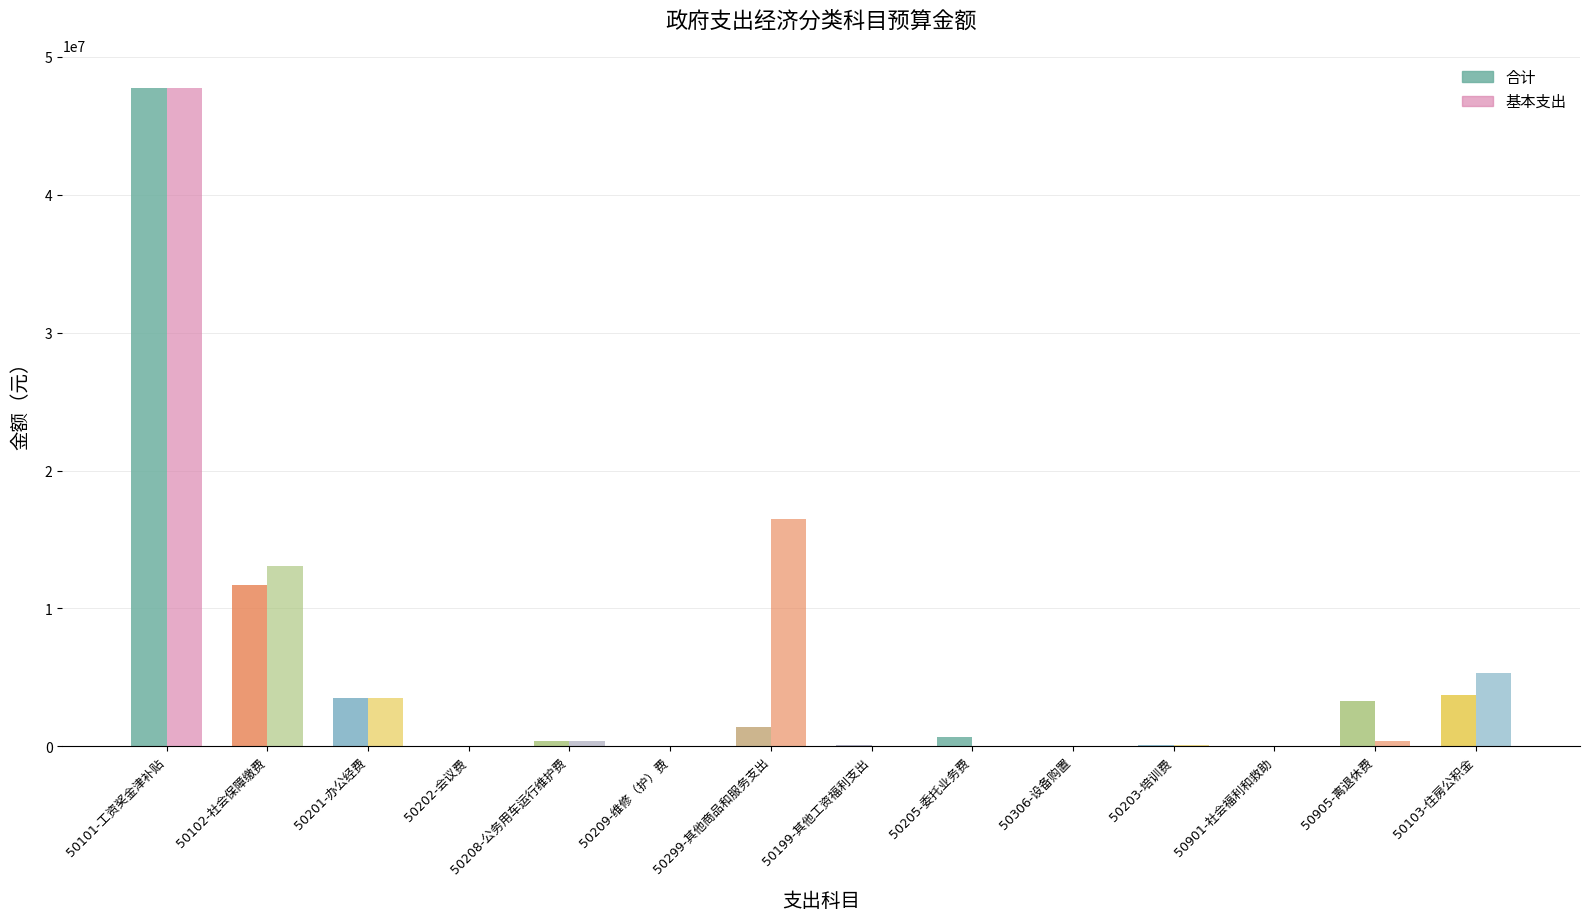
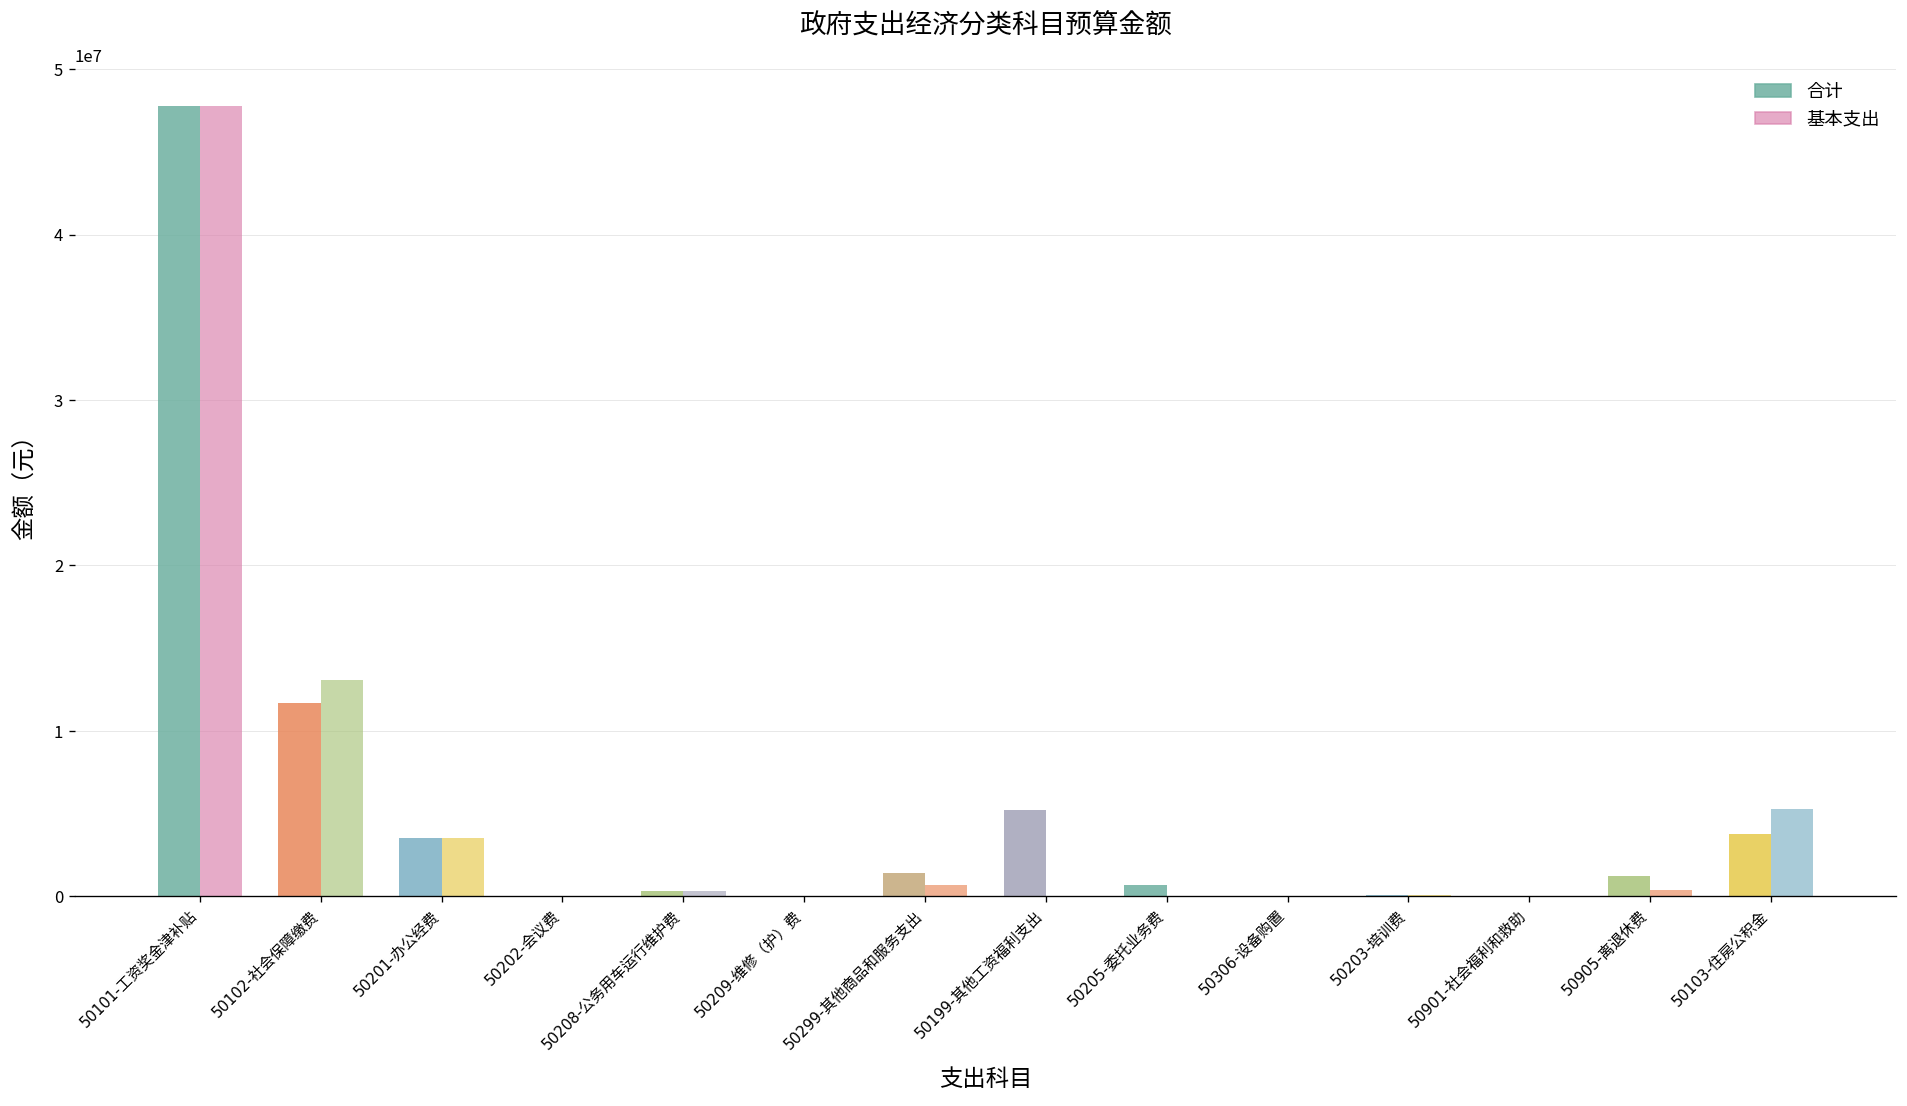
  {
    "合计": {
      "50101-工资奖金津补贴": 47800000,
      "50102-社会保障缴费": 11700000,
      "50201-办公经费": 3500000,
      "50208-公务用车运行维护费": 400000,
      "50299-其他商品和服务支出": 1400000,
-     "50199-其他工资福利支出": 100000,
+     "50199-其他工资福利支出": 5200000,
      "50205-委托业务费": 700000,
-     "50905-离退休费": 3300000,
+     "50905-离退休费": 1200000,
      "50103-住房公积金": 3700000
    },
    "基本支出": {
      "50101-工资奖金津补贴": 47800000,
      "50102-社会保障缴费": 13100000,
      "50201-办公经费": 3500000,
      "50208-公务用车运行维护费": 400000,
-     "50299-其他商品和服务支出": 16500000,
+     "50299-其他商品和服务支出": 700000,
      "50199-其他工资福利支出": 0,
      "50205-委托业务费": 0,
      "50306-设备购置": 0,
      "50901-社会福利和救助": 0,
      "50905-离退休费": 400000,
      "50103-住房公积金": 5300000
    }
  }
